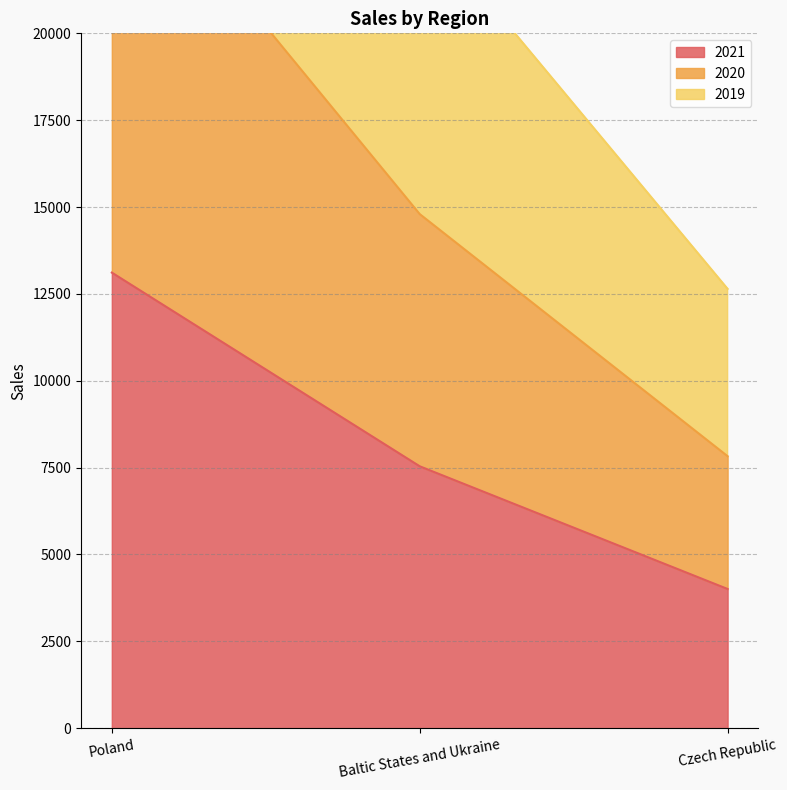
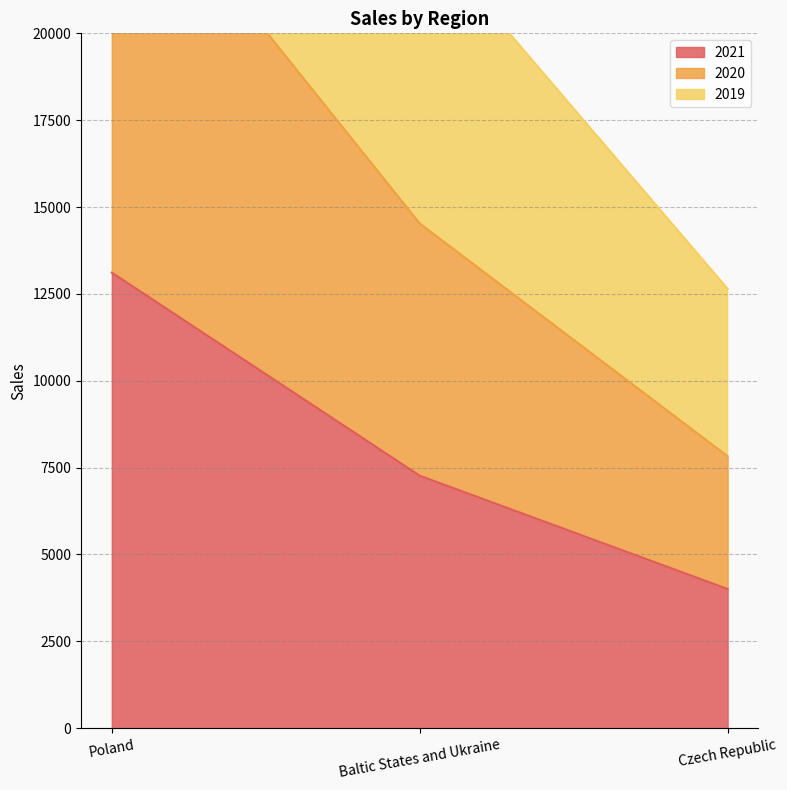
  {
    "2021": {
      "Poland": 13100,
-     "Baltic States and Ukraine": 7500,
+     "Baltic States and Ukraine": 7300,
      "Czech Republic": 4000
    }
  }
